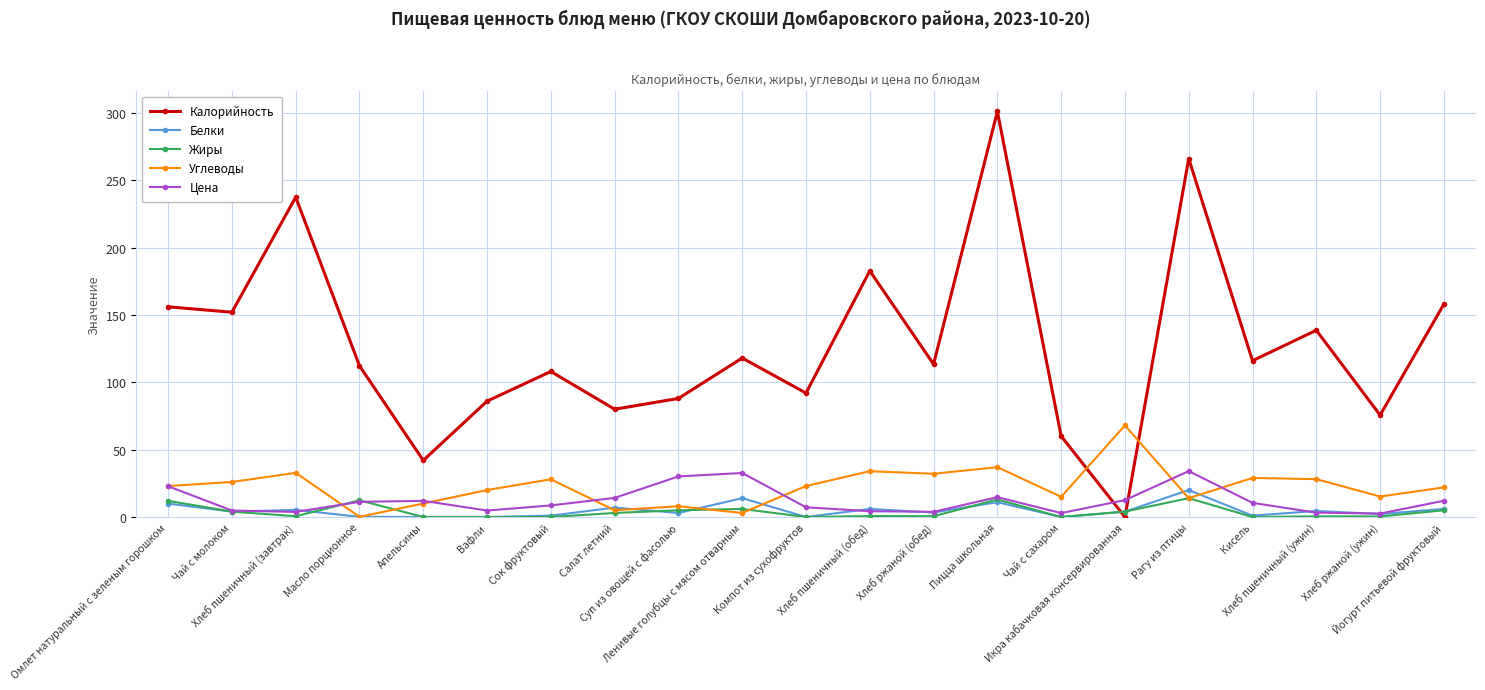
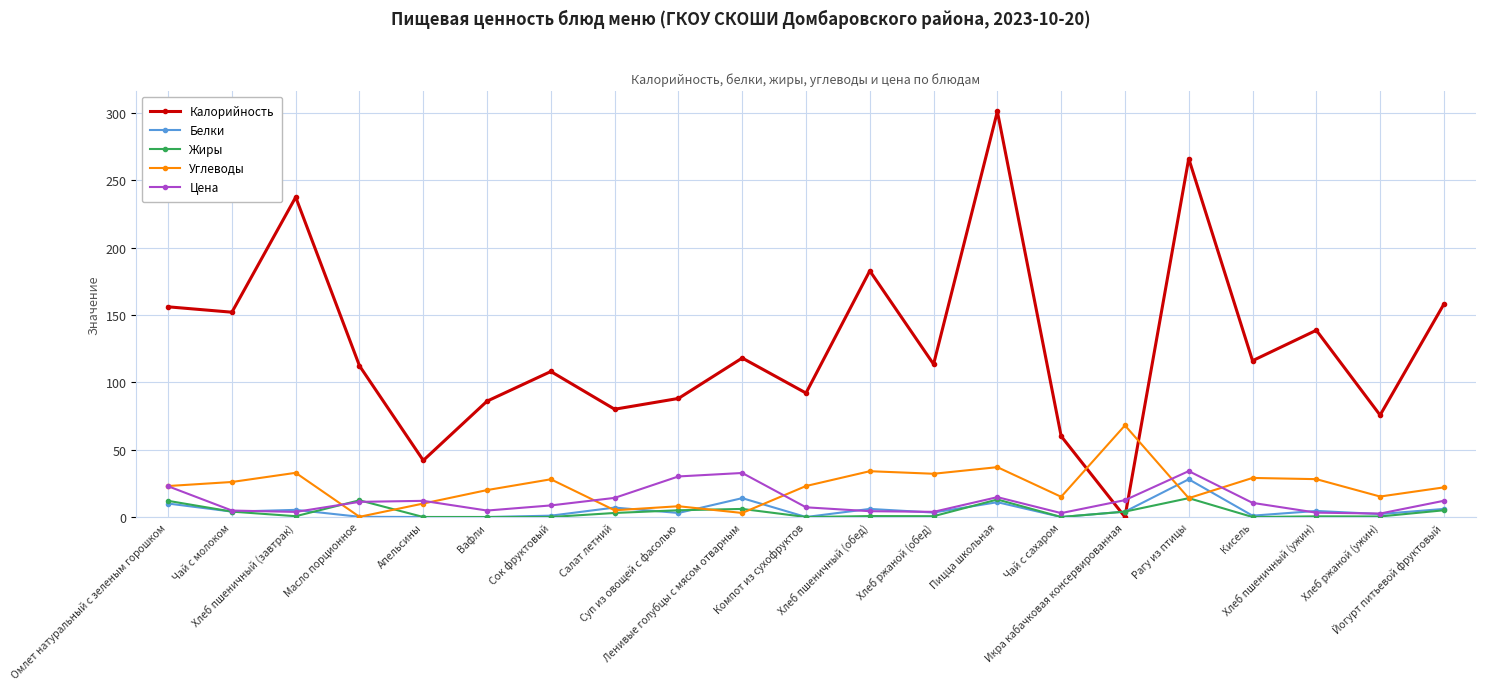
  {
    "Калорийность": {
      "Омлет натуральный с зеленым горошком": 156,
      "Чай с молоком": 152,
      "Хлеб пшеничный (завтрак)": 237,
      "Масло порционное": 112,
      "Апельсины": 42,
      "Вафли": 86,
      "Сок фруктовый": 108,
      "Салат летний": 80,
      "Суп из овощей с фасолью": 88,
      "Ленивые голубцы с мясом отварным": 118,
      "Компот из сухофруктов": 92,
      "Хлеб пшеничный (обед)": 183,
      "Хлеб ржаной (обед)": 113,
      "Пицца школьная": 301,
      "Чай с сахаром": 60,
      "Икра кабачковая консервированная": 0,
      "Рагу из птицы": 266,
      "Кисель": 116,
      "Хлеб пшеничный (ужин)": 139,
      "Хлеб ржаной (ужин)": 76,
      "Йогурт питьевой фруктовый": 158
    },
    "Белки": {
      "Омлет натуральный с зеленым горошком": 10,
      "Салат летний": 7,
      "Суп из овощей с фасолью": 3,
      "Ленивые голубцы с мясом отварным": 14,
      "Пицца школьная": 11,
-     "Рагу из птицы": 20
+     "Рагу из птицы": 28
    },
    "Жиры": {
      "Омлет натуральный с зеленым горошком": 12,
      "Хлеб пшеничный (завтрак)": 1,
      "Салат летний": 3,
      "Суп из овощей с фасолью": 5,
      "Ленивые голубцы с мясом отварным": 6,
      "Хлеб пшеничный (обед)": 1,
      "Хлеб ржаной (обед)": 1,
      "Хлеб пшеничный (ужин)": 1
    },
    "Углеводы": {
      "Чай с молоком": 26,
      "Хлеб пшеничный (завтрак)": 33,
      "Апельсины": 10,
      "Вафли": 20,
      "Сок фруктовый": 28,
      "Салат летний": 5,
      "Суп из овощей с фасолью": 8,
      "Ленивые голубцы с мясом отварным": 3,
      "Компот из сухофруктов": 23,
      "Хлеб пшеничный (обед)": 34,
      "Хлеб ржаной (обед)": 32,
      "Пицца школьная": 37,
      "Чай с сахаром": 15,
      "Икра кабачковая консервированная": 68,
      "Кисель": 29,
      "Хлеб пшеничный (ужин)": 28,
      "Хлеб ржаной (ужин)": 15,
      "Йогурт питьевой фруктовый": 22
    },
    "Цена": {
      "Апельсины": 12,
      "Вафли": 5,
      "Сок фруктовый": 9,
      "Салат летний": 14,
      "Суп из овощей с фасолью": 30,
      "Ленивые голубцы с мясом отварным": 33,
      "Компот из сухофруктов": 7,
      "Чай с сахаром": 3,
      "Икра кабачковая консервированная": 13,
      "Рагу из птицы": 34,
      "Кисель": 11,
      "Йогурт питьевой фруктовый": 12
    }
  }
